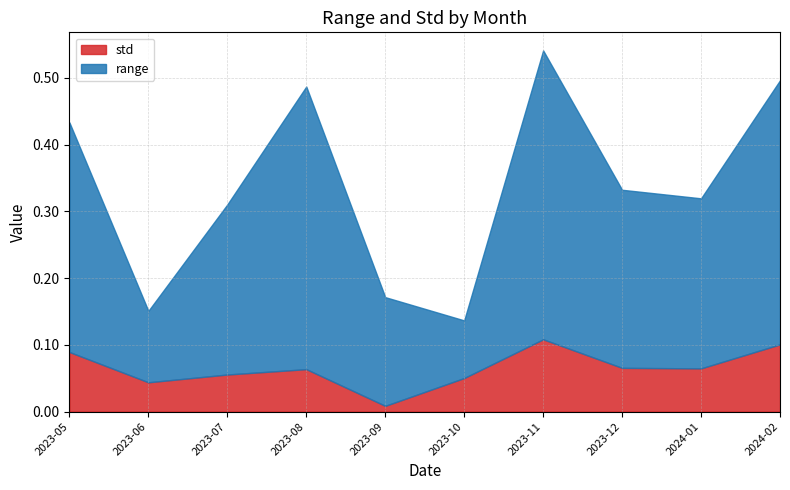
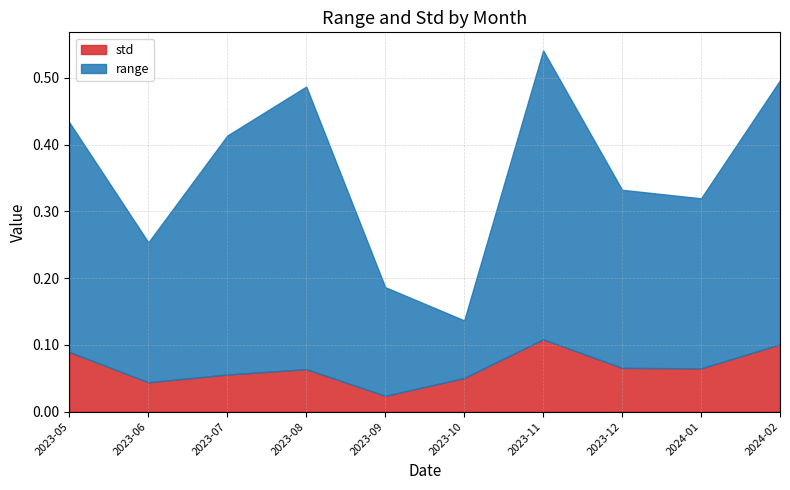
  {
    "std": {
      "2023-05": 0.09,
      "2023-06": 0.04,
      "2023-07": 0.06,
      "2023-08": 0.06,
-     "2023-09": 0.01,
+     "2023-09": 0.02,
      "2023-10": 0.05,
      "2023-11": 0.11,
      "2023-12": 0.07,
      "2024-01": 0.06,
      "2024-02": 0.10
    },
    "range": {
      "2023-05": 0.34,
-     "2023-06": 0.11,
-     "2023-07": 0.25,
+     "2023-06": 0.21,
+     "2023-07": 0.36,
      "2023-08": 0.42,
      "2023-09": 0.16,
      "2023-10": 0.09,
      "2023-11": 0.43,
      "2023-12": 0.27,
      "2024-01": 0.25,
      "2024-02": 0.40
    }
  }
